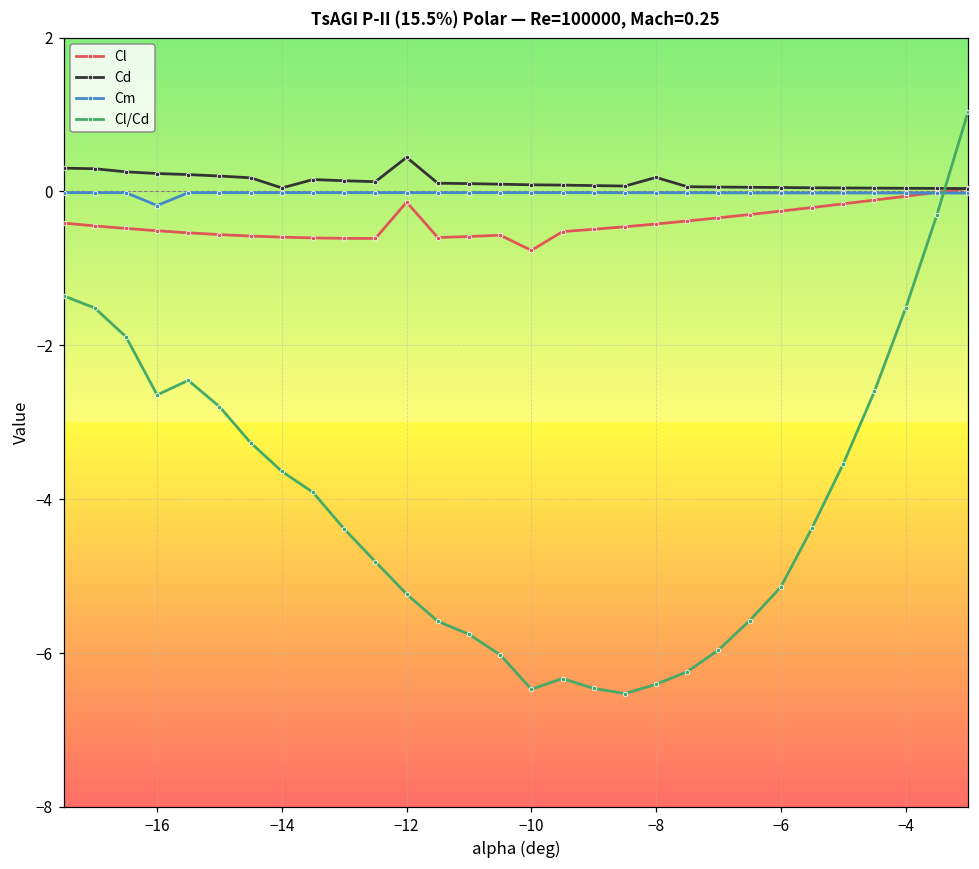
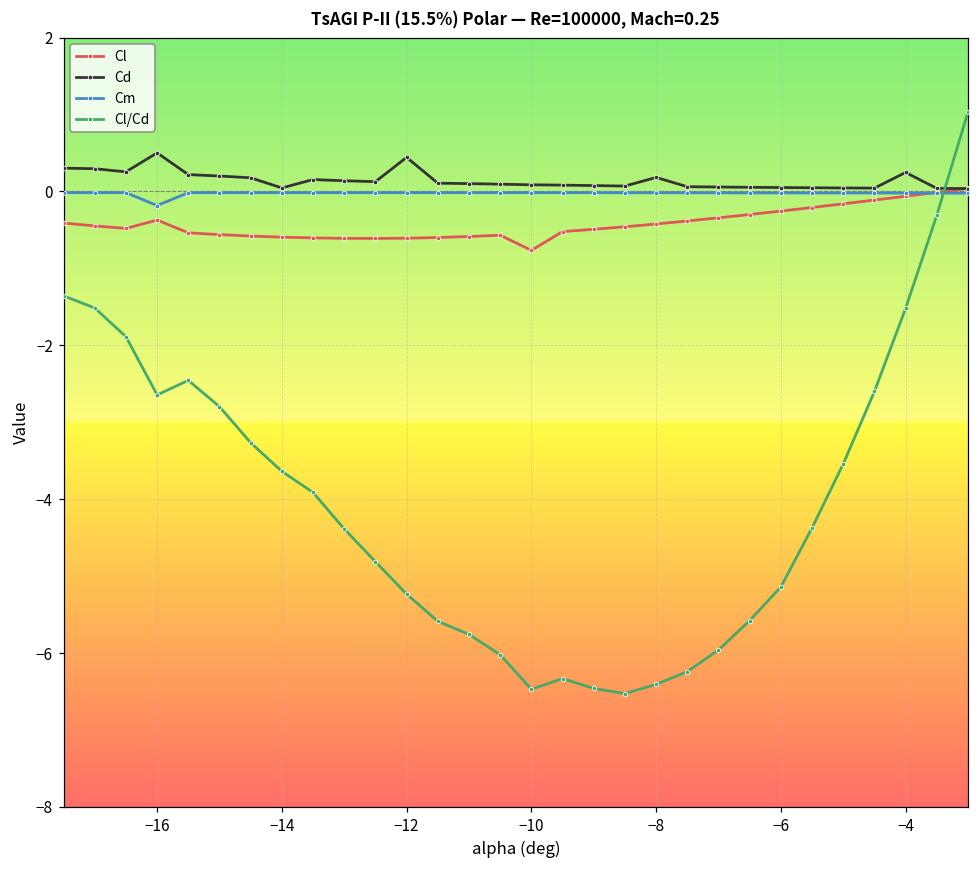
  {
    "Cl": {
-     "−16": -0.5,
+     "−16": -0.4,
      "−14": -0.6,
-     "−12": -0.1,
+     "−12": -0.6,
      "−10": -0.8,
      "−8": -0.4,
      "−6": -0.3,
      "−4": -0.1
    },
    "Cd": {
-     "−16": 0.2,
+     "−16": 0.5,
      "−14": 0.0,
      "−12": 0.4,
      "−10": 0.1,
      "−8": 0.2,
      "−6": 0.1,
-     "−4": 0.0
+     "−4": 0.2
    },
    "Cm": {
      "−16": -0.2,
      "−14": 0.0,
      "−12": 0.0,
      "−10": 0.0,
      "−8": 0.0,
      "−6": 0.0,
      "−4": 0.0
    },
    "Cl/Cd": {
      "−16": -2.6,
      "−14": -3.6,
      "−12": -5.2,
      "−10": -6.5,
      "−8": -6.4,
      "−6": -5.1,
      "−4": -1.5
    }
  }
